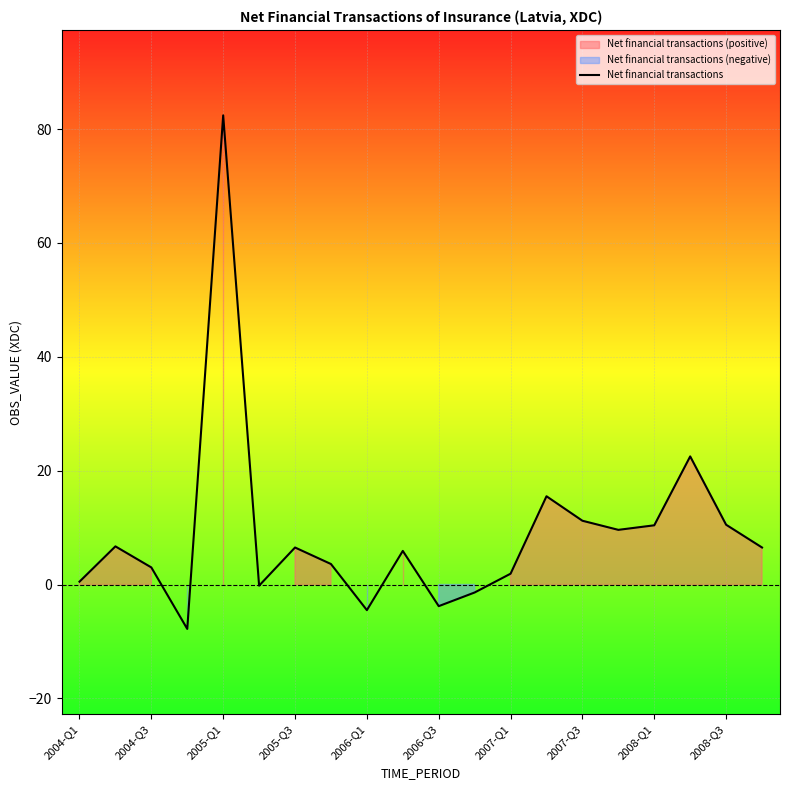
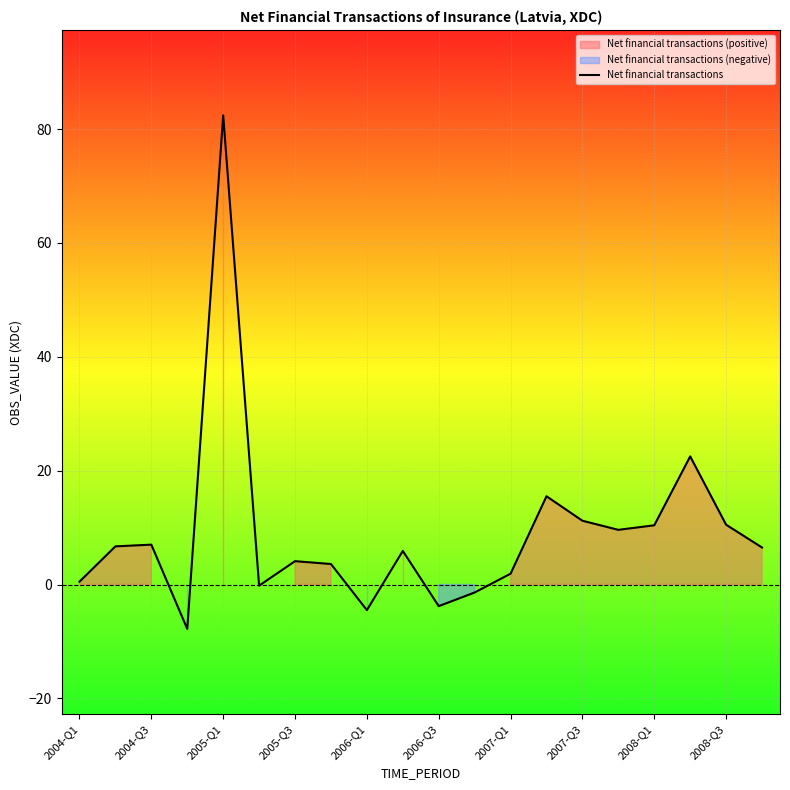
  {
    "2004-Q1": 1,
-   "2004-Q3": 3,
+   "2004-Q3": 7,
    "2005-Q1": 82,
-   "2005-Q3": 7,
+   "2005-Q3": 4,
    "2006-Q1": -5,
    "2006-Q3": -4,
    "2007-Q1": 2,
    "2007-Q3": 11,
    "2008-Q1": 10,
    "2008-Q3": 11
  }
